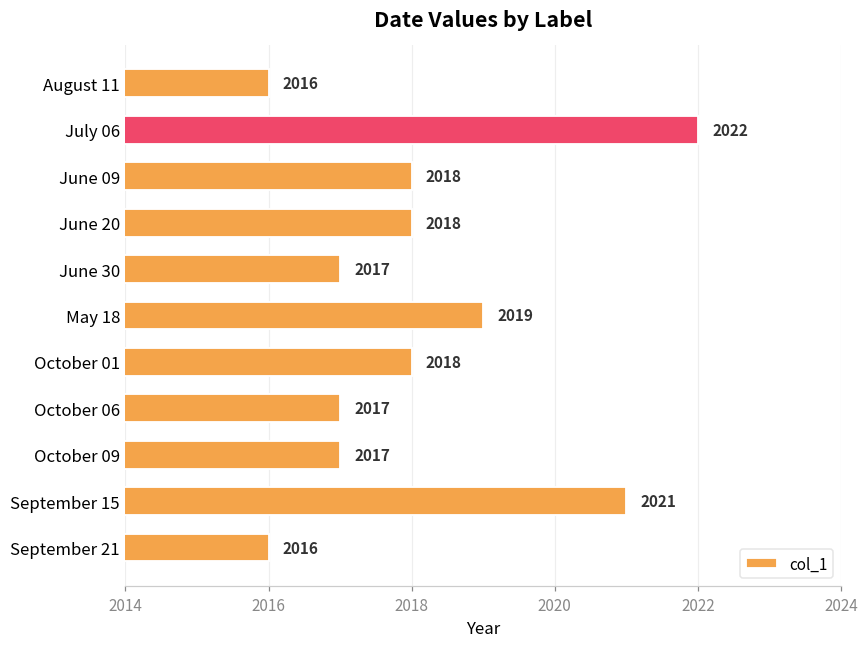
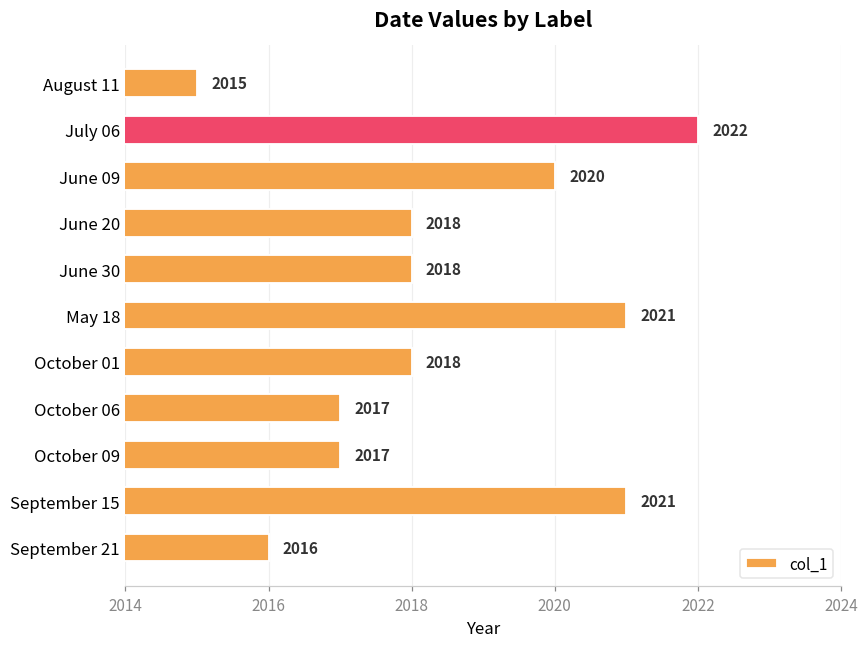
  {
-   "August 11": 2016,
+   "August 11": 2015,
    "July 06": 2022,
-   "June 09": 2018,
+   "June 09": 2020,
    "June 20": 2018,
-   "June 30": 2017,
-   "May 18": 2019,
+   "June 30": 2018,
+   "May 18": 2021,
    "October 01": 2018,
    "October 06": 2017,
    "October 09": 2017,
    "September 15": 2021,
    "September 21": 2016
  }
